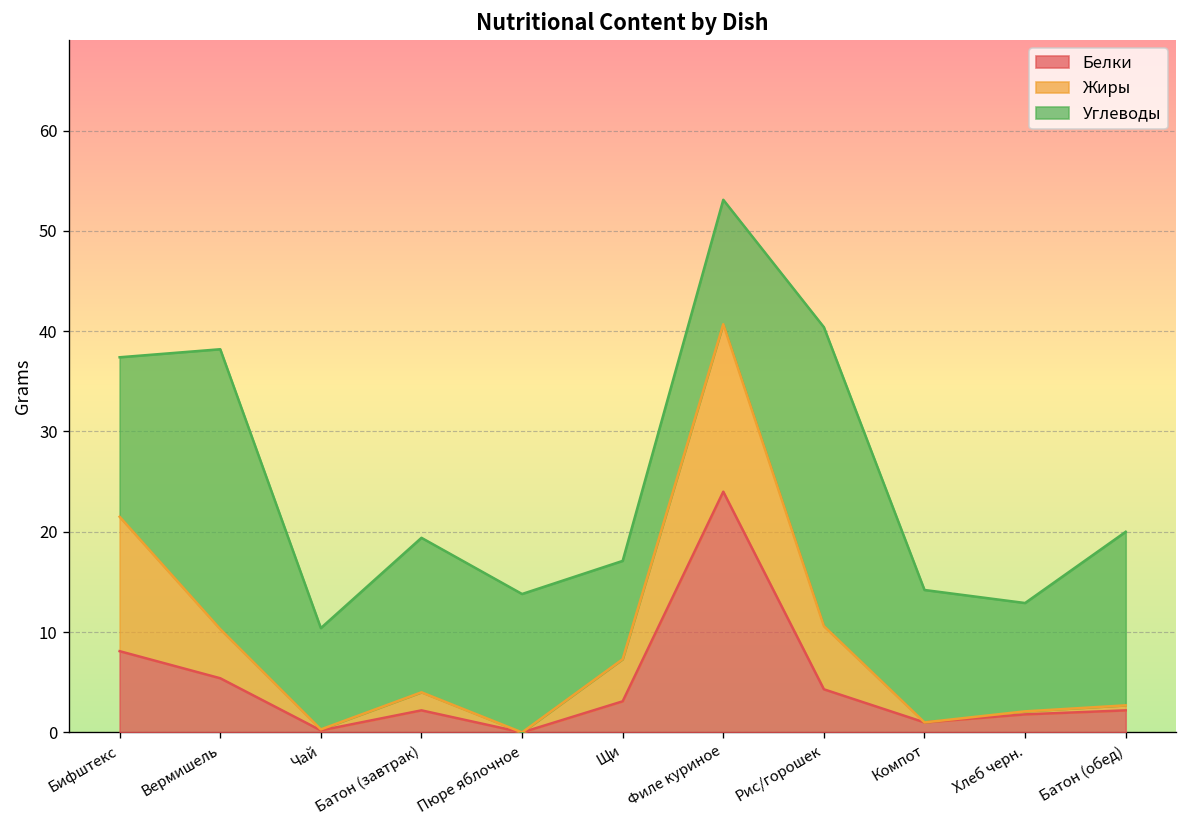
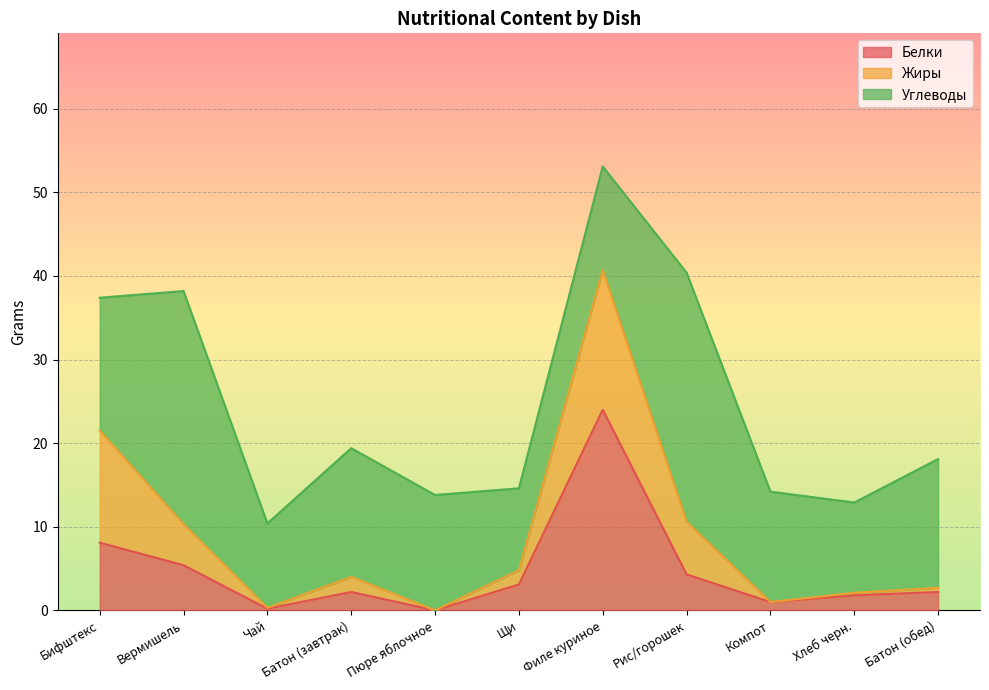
  {
    "Белки": {
      "Бифштекс": 8,
      "Вермишель": 5,
      "Батон (завтрак)": 2,
      "Щи": 3,
      "Филе куриное": 24,
      "Рис/горошек": 4,
      "Батон (обед)": 2
    },
    "Жиры": {
      "Бифштекс": 13,
      "Вермишель": 5,
      "Батон (завтрак)": 2,
-     "Щи": 4,
+     "Щи": 2,
      "Филе куриное": 17,
      "Рис/горошек": 6,
      "Батон (обед)": 1
    },
    "Углеводы": {
      "Бифштекс": 16,
      "Вермишель": 28,
      "Чай": 10,
      "Батон (завтрак)": 15,
      "Пюре яблочное": 14,
      "Щи": 10,
      "Филе куриное": 12,
      "Рис/горошек": 30,
      "Компот": 13,
      "Хлеб черн.": 11,
-     "Батон (обед)": 17
+     "Батон (обед)": 15
    }
  }
